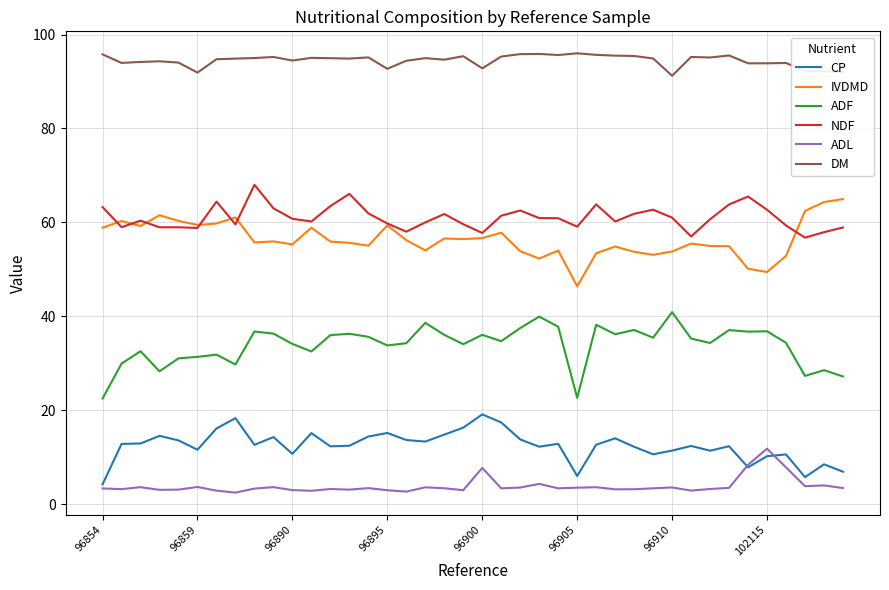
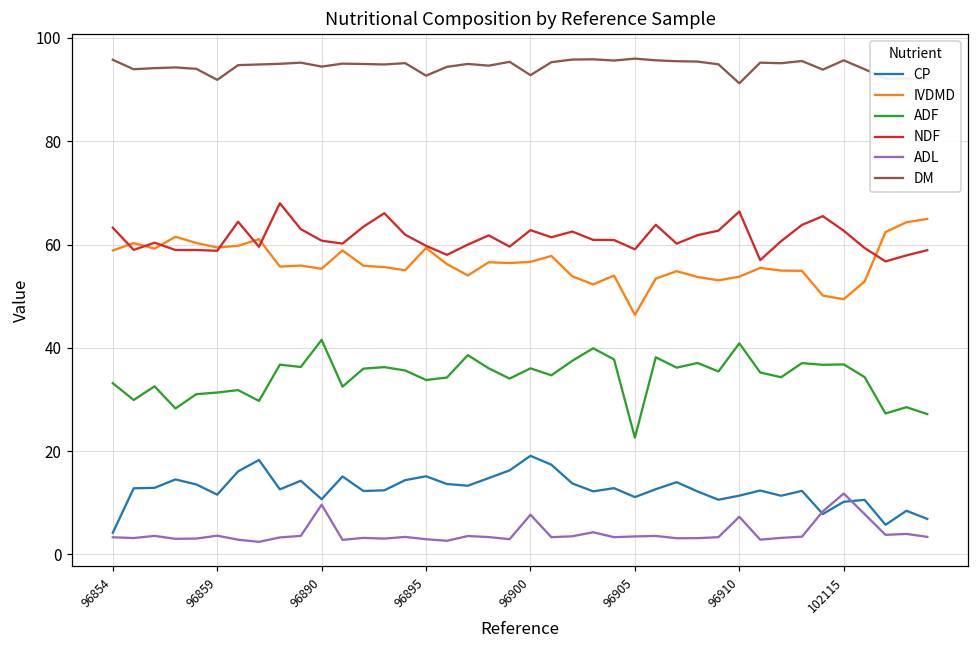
  {
    "CP": {
      "96854": 4,
      "96859": 12,
      "96890": 11,
      "96895": 15,
      "96900": 19,
-     "96905": 6,
+     "96905": 11,
      "96910": 11,
      "102115": 10
    },
    "IVDMD": {
      "96854": 59,
      "96859": 59,
      "96890": 55,
      "96900": 57,
      "96905": 46,
      "96910": 54,
      "102115": 49
    },
    "ADF": {
-     "96854": 22,
+     "96854": 33,
      "96859": 31,
-     "96890": 34,
+     "96890": 42,
      "96895": 34,
      "96900": 36,
      "96905": 23,
      "96910": 41,
      "102115": 37
    },
    "NDF": {
      "96854": 63,
      "96859": 59,
      "96890": 61,
-     "96900": 58,
+     "96900": 63,
      "96905": 59,
-     "96910": 61,
+     "96910": 66,
      "102115": 63
    },
    "ADL": {
      "96854": 3,
      "96859": 4,
-     "96890": 3,
+     "96890": 10,
      "96895": 3,
      "96900": 8,
      "96905": 3,
-     "96910": 4,
+     "96910": 7,
      "102115": 12
    },
    "DM": {
      "96854": 96,
      "96859": 92,
      "96890": 94,
      "96895": 93,
      "96900": 93,
      "96905": 96,
      "96910": 91,
-     "102115": 94
+     "102115": 96
    }
  }
